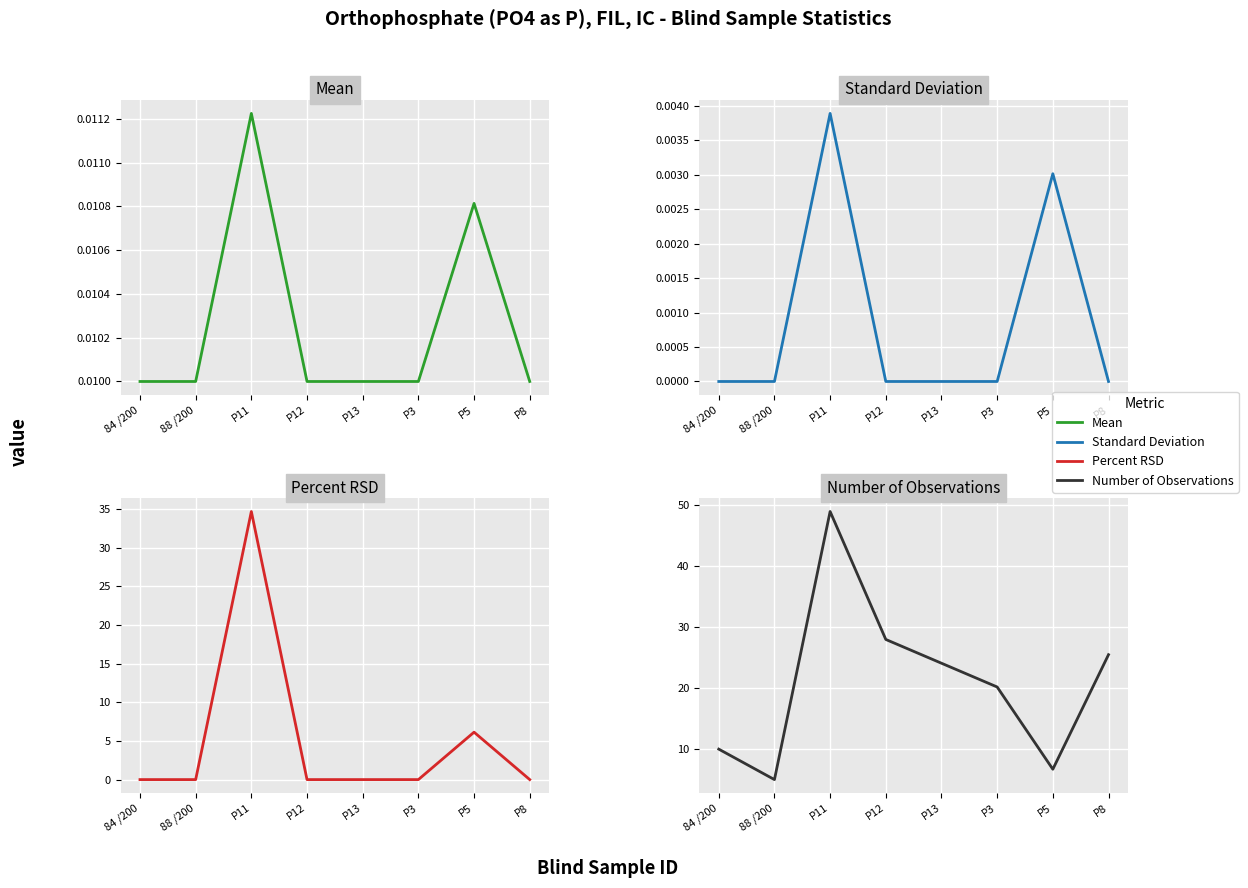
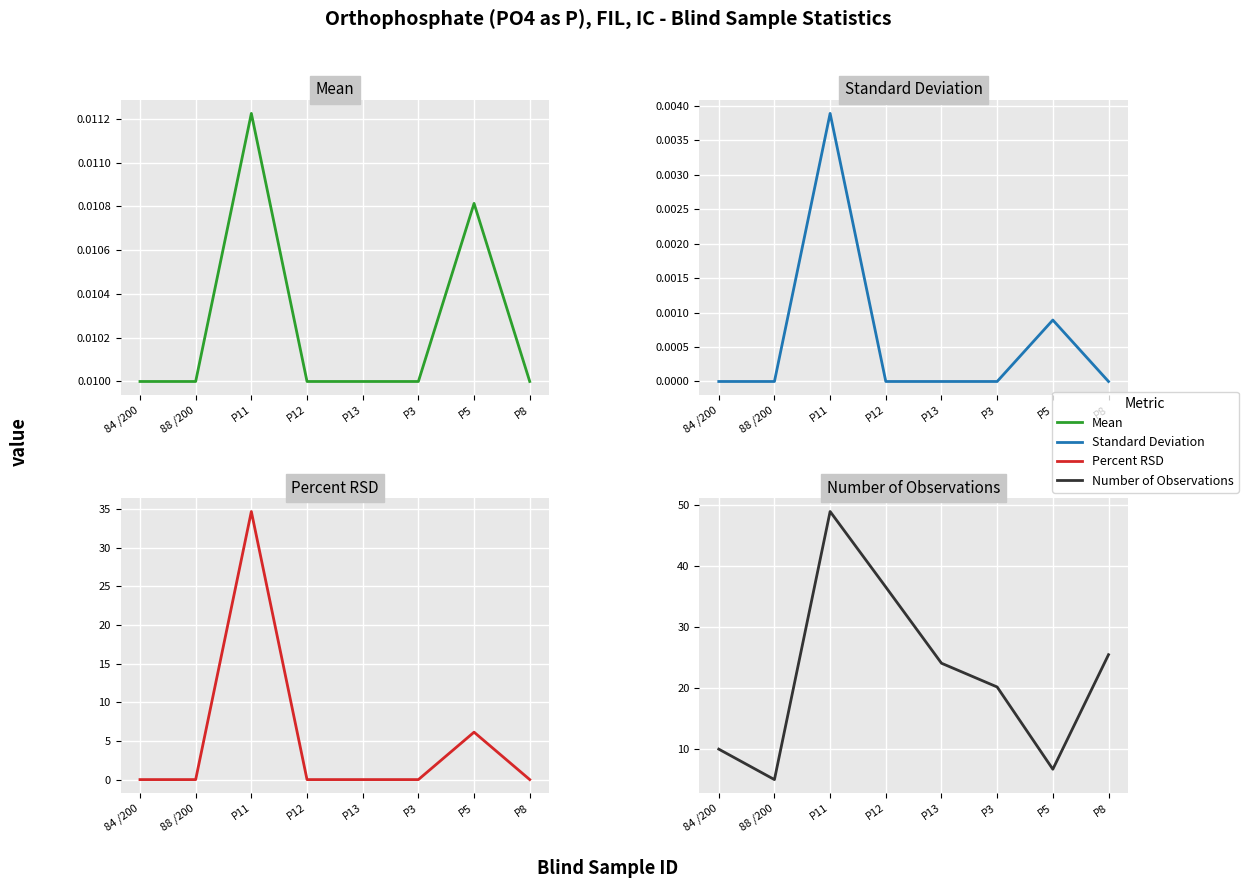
  {
    "Mean": {
      "84 /200": 0.01000,
      "88 /200": 0.01000,
      "P11": 0.01122,
      "P12": 0.01000,
      "P13": 0.01000,
      "P3": 0.01000,
      "P5": 0.01081,
      "P8": 0.01000
    },
    "Standard Deviation": {
      "84 /200": 0.0000,
      "88 /200": 0.0000,
      "P11": 0.0039,
      "P12": 0.0000,
      "P13": 0.0000,
      "P3": 0.0000,
-     "P5": 0.0030,
+     "P5": 0.0009,
      "P8": 0.0000
    },
    "Percent RSD": {
      "84 /200": 0,
      "88 /200": 0,
      "P11": 35,
      "P12": 0,
      "P13": 0,
      "P3": 0,
      "P5": 6,
      "P8": 0
    },
    "Number of Observations": {
      "84 /200": 10,
      "88 /200": 5,
      "P11": 49,
-     "P12": 28,
+     "P12": 37,
      "P13": 24,
      "P3": 20,
      "P5": 7,
      "P8": 26
    }
  }
